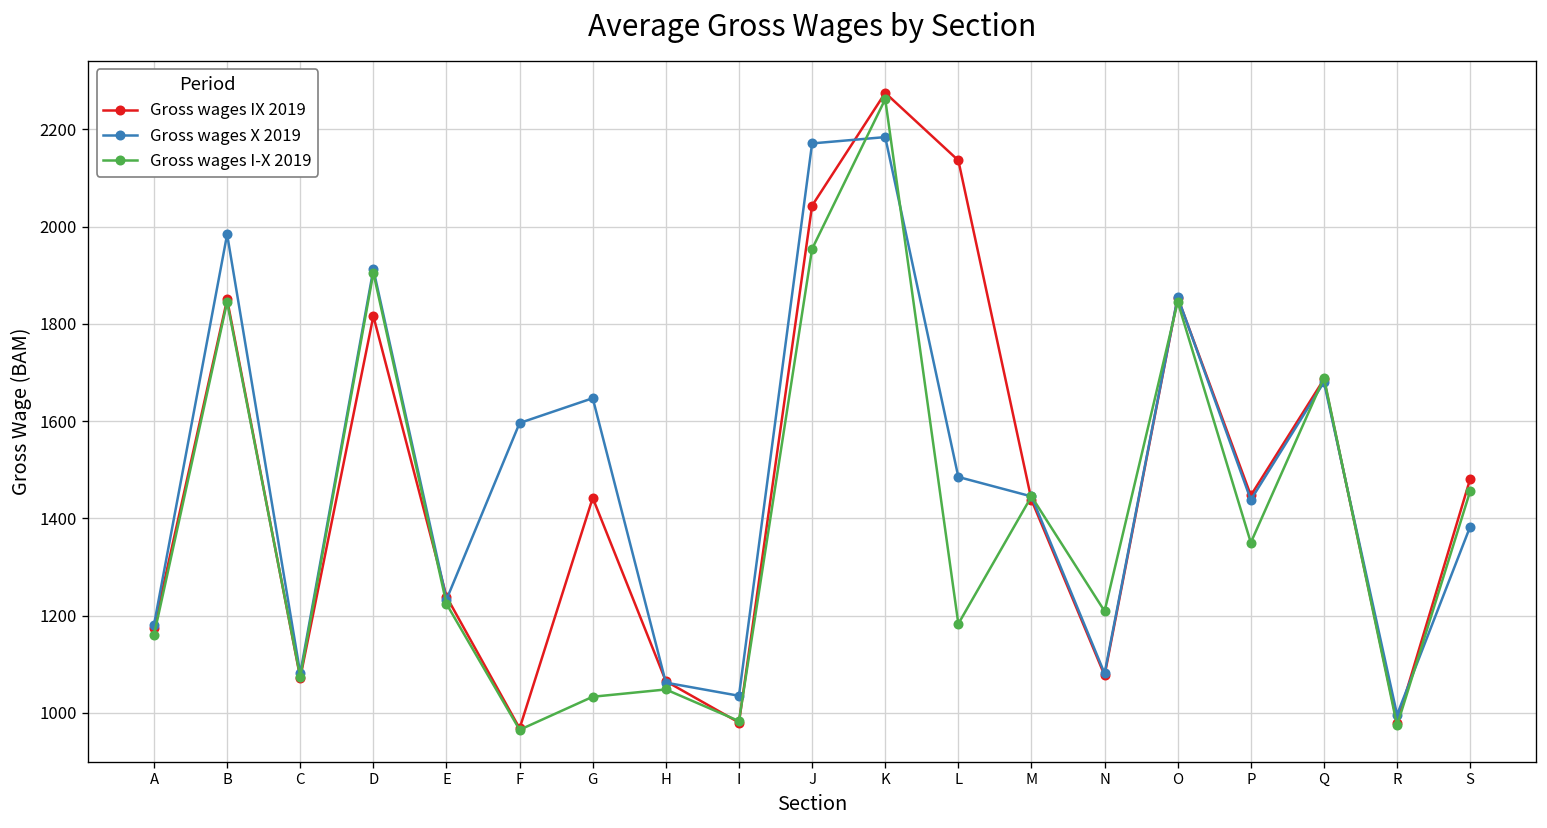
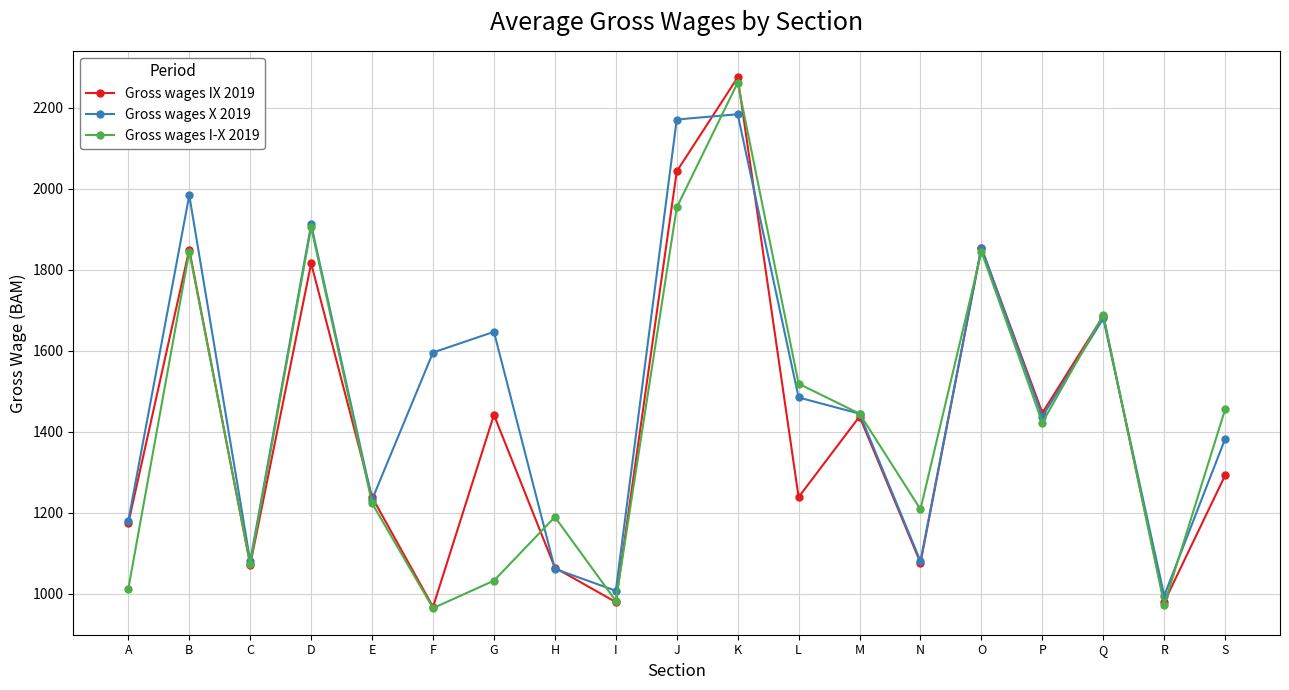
  {
    "Gross wages IX 2019": {
      "D": 1820,
      "G": 1440,
      "J": 2040,
      "K": 2280,
-     "L": 2140,
+     "L": 1240,
      "M": 1440,
      "P": 1450,
-     "S": 1480
+     "S": 1290
    },
    "Gross wages X 2019": {
      "B": 1980,
      "C": 1080,
      "D": 1910,
      "F": 1600,
      "G": 1650,
-     "I": 1040,
+     "I": 1010,
      "J": 2170,
      "K": 2180,
      "L": 1490,
      "P": 1440,
      "R": 1000,
      "S": 1380
    },
    "Gross wages I-X 2019": {
-     "A": 1160,
+     "A": 1010,
      "D": 1910,
      "E": 1220,
      "G": 1030,
-     "H": 1050,
+     "H": 1190,
      "J": 1950,
      "K": 2260,
-     "L": 1180,
+     "L": 1520,
      "N": 1210,
      "O": 1850,
-     "P": 1350,
+     "P": 1420,
      "S": 1460
    }
  }
